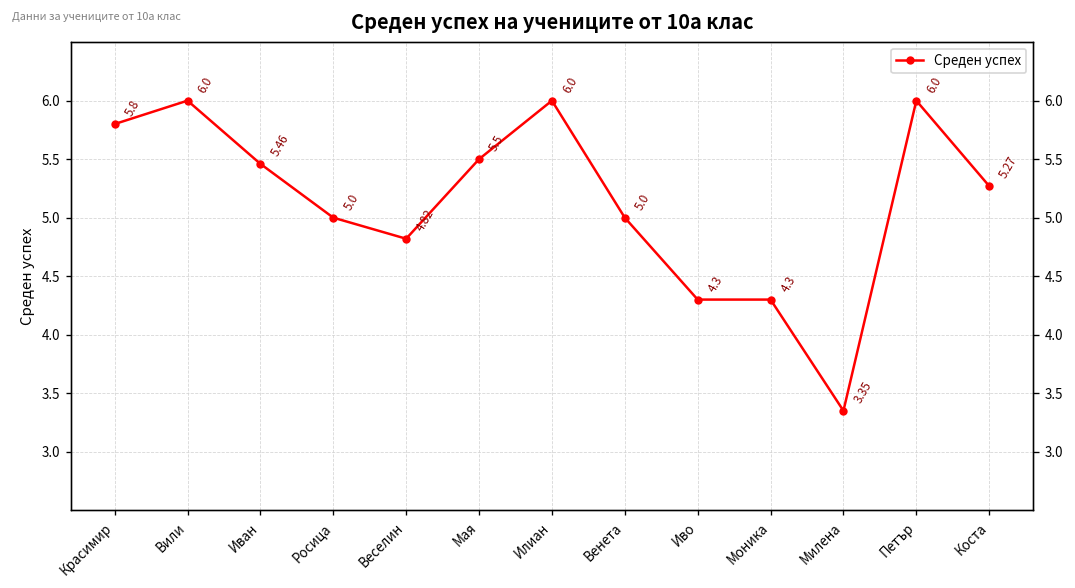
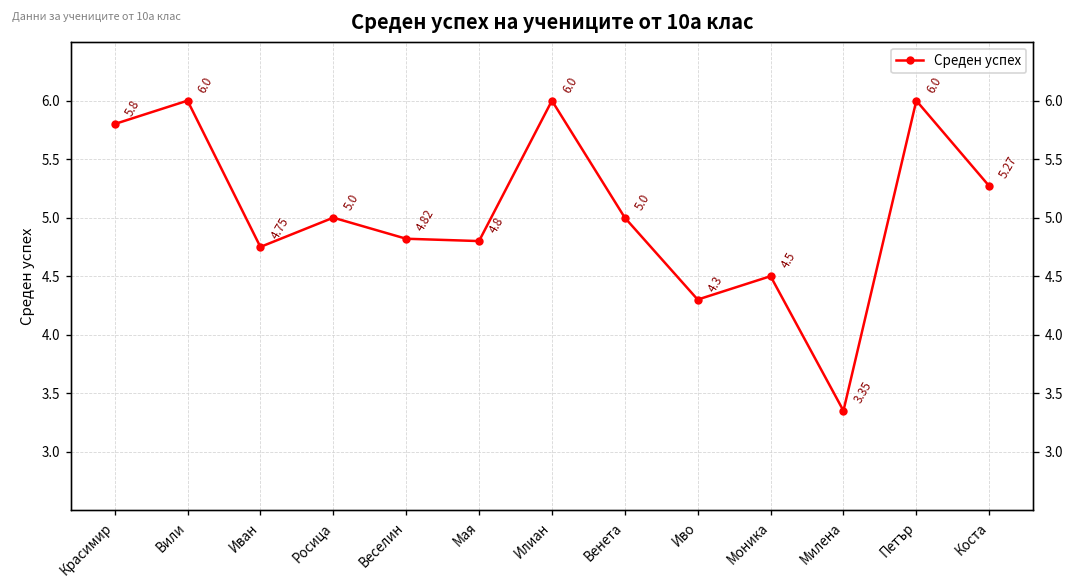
  {
    "Красимир": 5.8,
    "Вили": 6.0,
-   "Иван": 5.46,
+   "Иван": 4.75,
    "Росица": 5.0,
    "Веселин": 4.82,
-   "Мая": 5.5,
+   "Мая": 4.8,
    "Илиан": 6.0,
    "Венета": 5.0,
    "Иво": 4.3,
-   "Моника": 4.3,
+   "Моника": 4.5,
    "Милена": 3.35,
    "Петър": 6.0,
    "Коста": 5.27
  }
